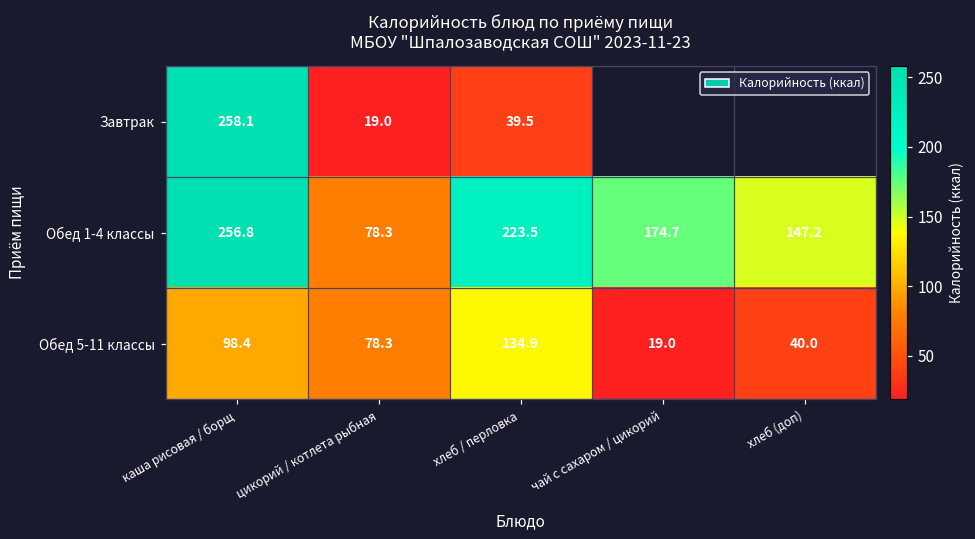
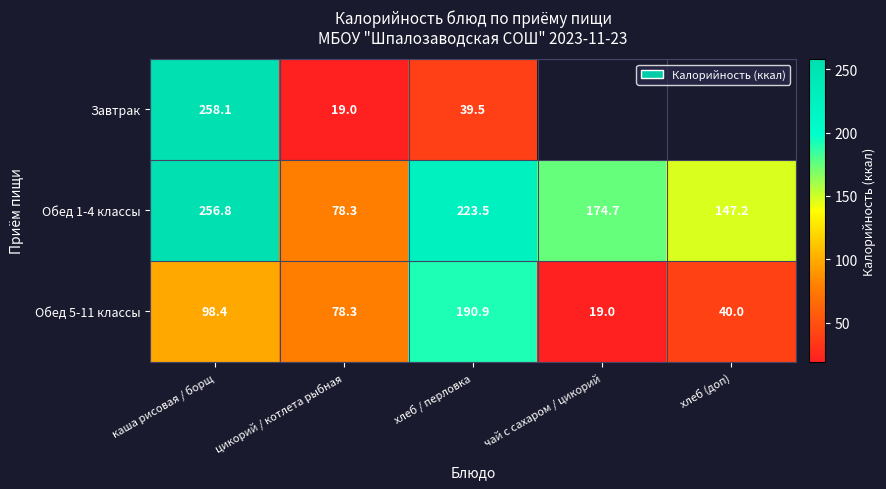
  {
    "Завтрак": {
      "каша рисовая / борщ": 258.1,
      "цикорий / котлета рыбная": 19.0,
      "хлеб / перловка": 39.5
    },
    "Обед 1-4 классы": {
      "каша рисовая / борщ": 256.8,
      "цикорий / котлета рыбная": 78.3,
      "хлеб / перловка": 223.5,
      "чай с сахаром / цикорий": 174.7,
      "хлеб (доп)": 147.2
    },
    "Обед 5-11 классы": {
      "каша рисовая / борщ": 98.4,
      "цикорий / котлета рыбная": 78.3,
-     "хлеб / перловка": 134.9,
+     "хлеб / перловка": 190.9,
      "чай с сахаром / цикорий": 19.0,
      "хлеб (доп)": 40.0
    }
  }
